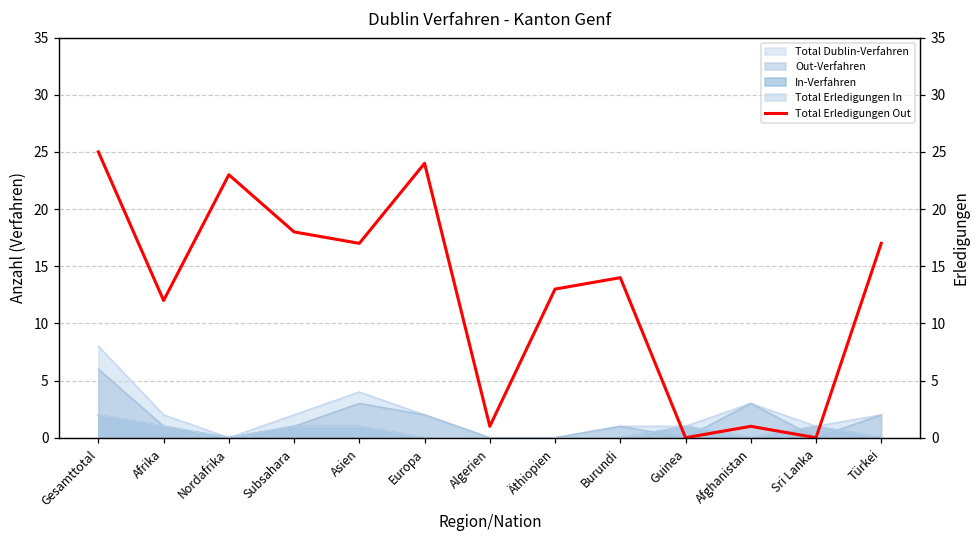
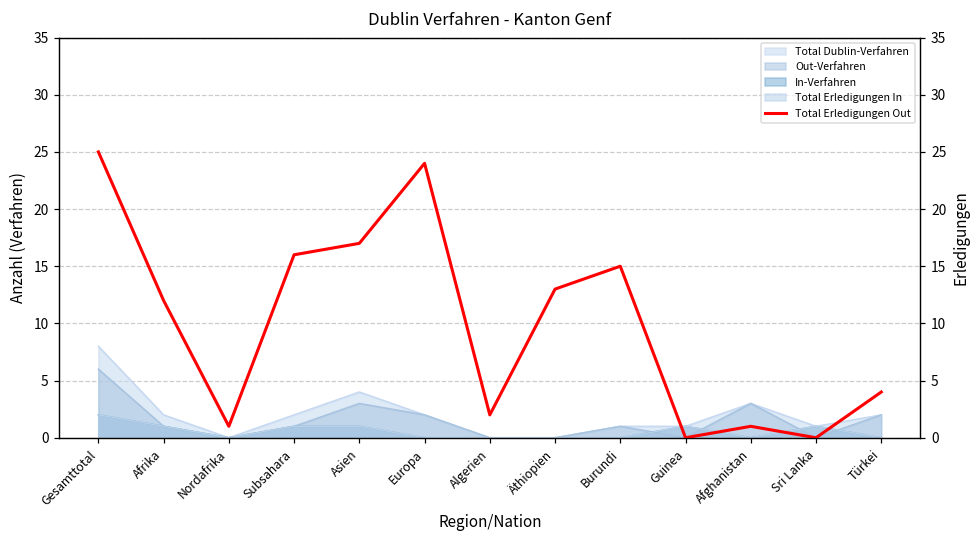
  {
    "Total Erledigungen Out": {
      "Gesamttotal": 25,
      "Afrika": 12,
-     "Nordafrika": 23,
-     "Subsahara": 18,
+     "Nordafrika": 1,
+     "Subsahara": 16,
      "Asien": 17,
      "Europa": 24,
-     "Algerien": 1,
+     "Algerien": 2,
      "Äthiopien": 13,
-     "Burundi": 14,
+     "Burundi": 15,
      "Guinea": 0,
      "Afghanistan": 1,
      "Sri Lanka": 0,
-     "Türkei": 17
+     "Türkei": 4
    }
  }
